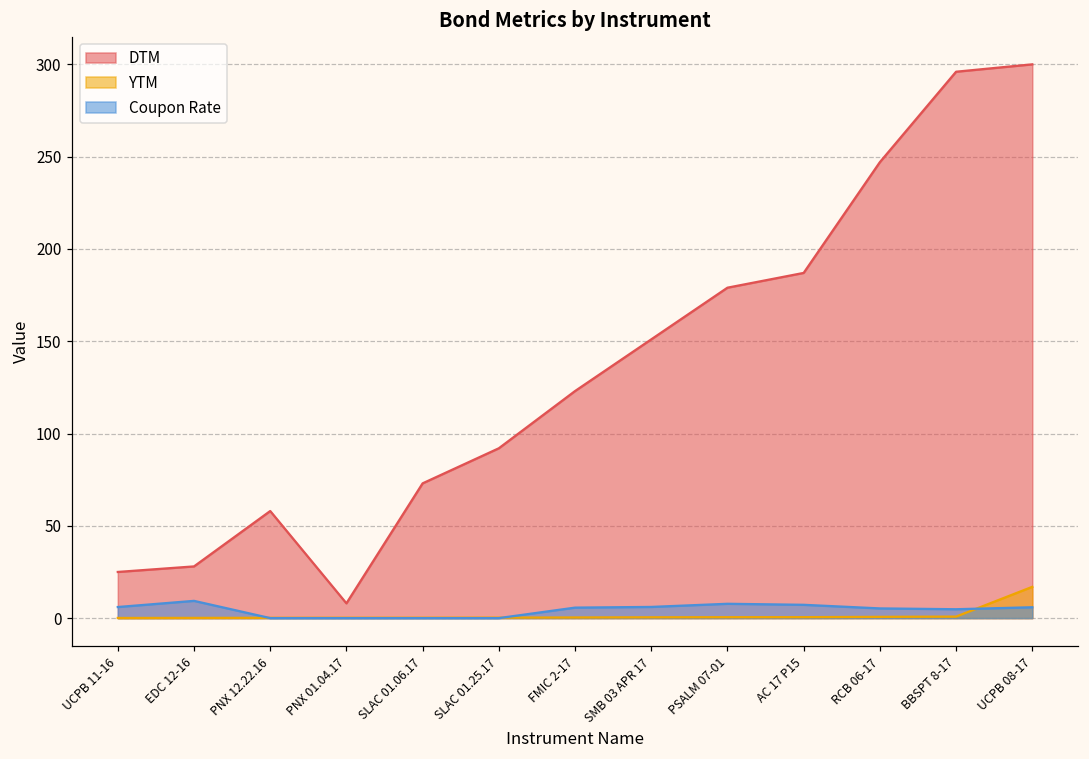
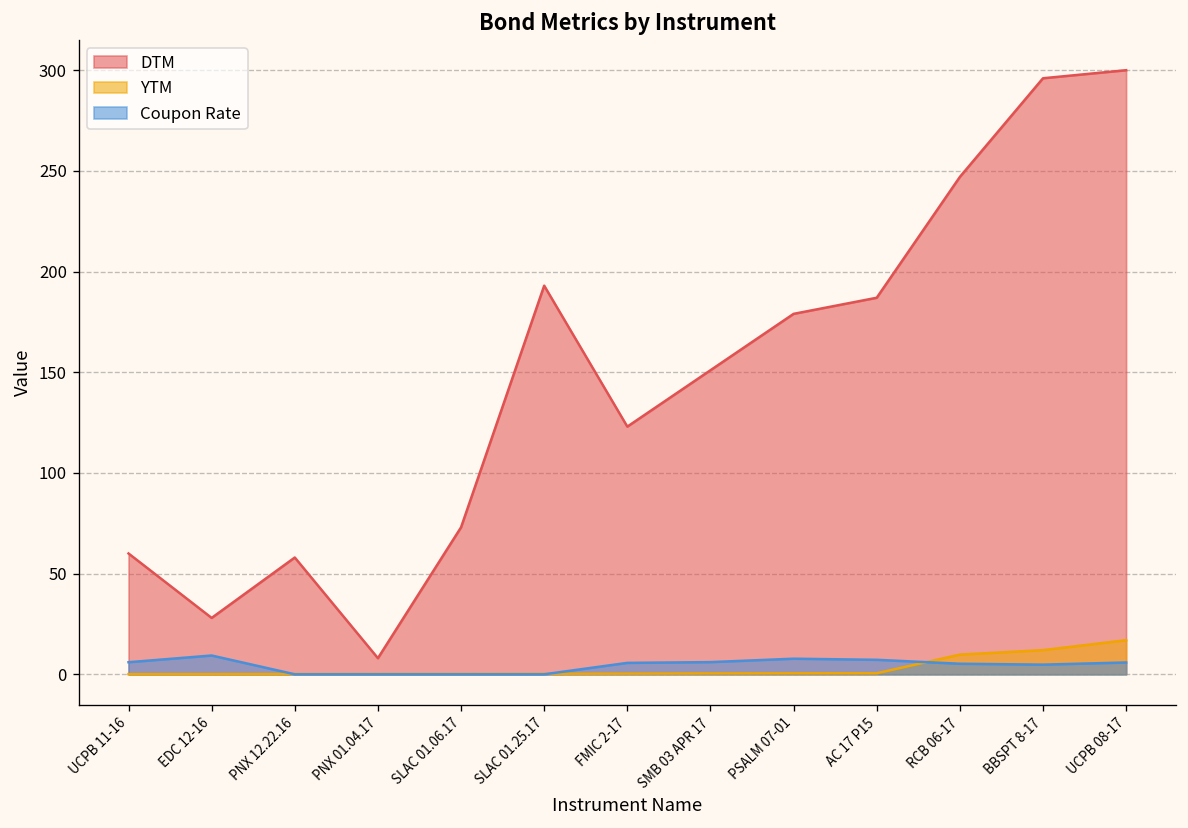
  {
    "DTM": {
-     "UCPB 11-16": 25,
+     "UCPB 11-16": 60,
      "EDC 12-16": 28,
      "PNX 12.22.16": 58,
      "PNX 01.04.17": 8,
      "SLAC 01.06.17": 73,
-     "SLAC 01.25.17": 92,
+     "SLAC 01.25.17": 193,
      "FMIC 2-17": 123,
      "SMB 03 APR 17": 151,
      "PSALM 07-01": 179,
      "AC 17 P15": 187,
      "RCB 06-17": 247,
      "BBSPT 8-17": 296,
      "UCPB 08-17": 300
    },
    "YTM": {
      "UCPB 11-16": 0,
      "EDC 12-16": 0,
      "FMIC 2-17": 0,
      "SMB 03 APR 17": 0,
      "PSALM 07-01": 0,
      "AC 17 P15": 1,
-     "RCB 06-17": 1,
-     "BBSPT 8-17": 1,
+     "RCB 06-17": 10,
+     "BBSPT 8-17": 12,
      "UCPB 08-17": 17
    },
    "Coupon Rate": {
      "UCPB 11-16": 6,
      "EDC 12-16": 9,
      "FMIC 2-17": 6,
      "SMB 03 APR 17": 6,
      "PSALM 07-01": 8,
      "AC 17 P15": 7,
      "RCB 06-17": 5,
      "BBSPT 8-17": 5,
      "UCPB 08-17": 6
    }
  }
